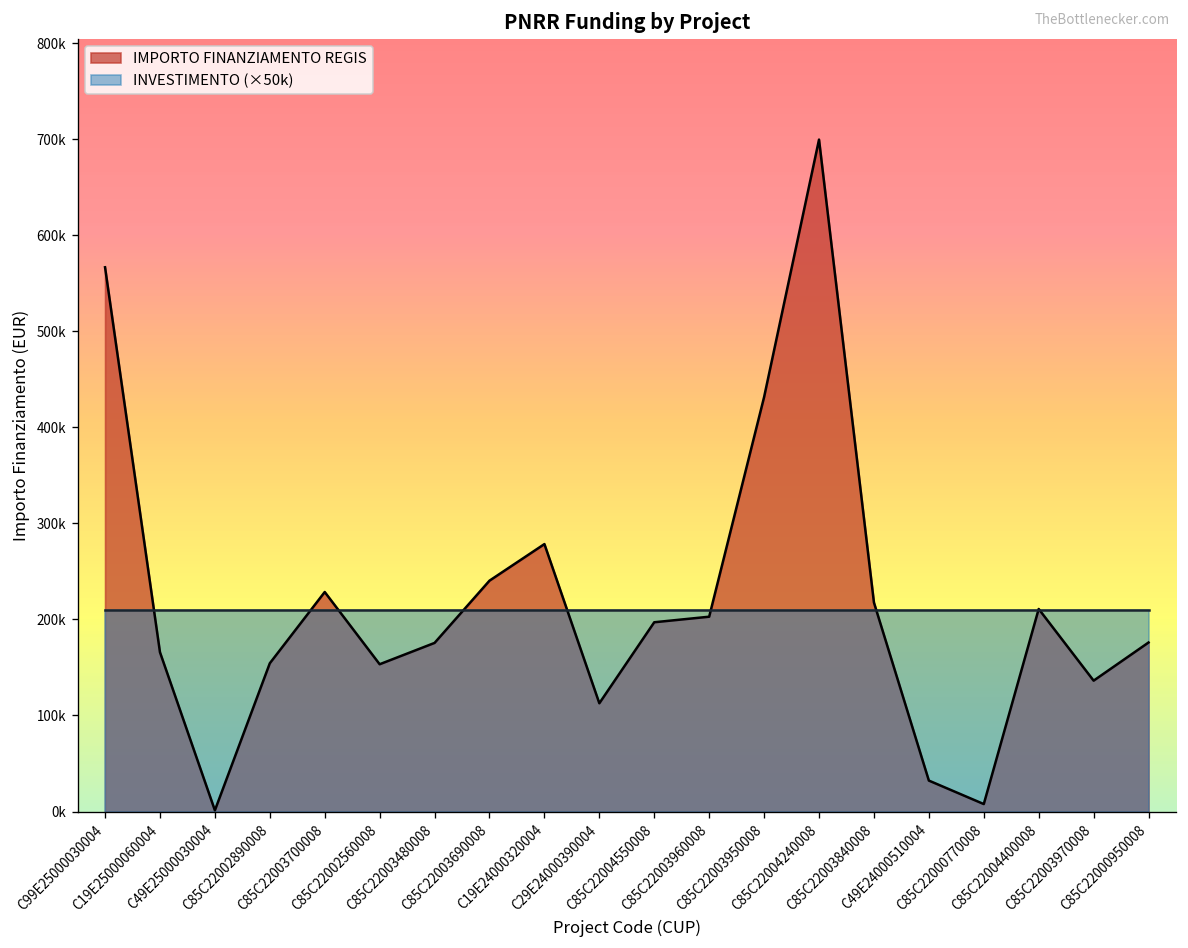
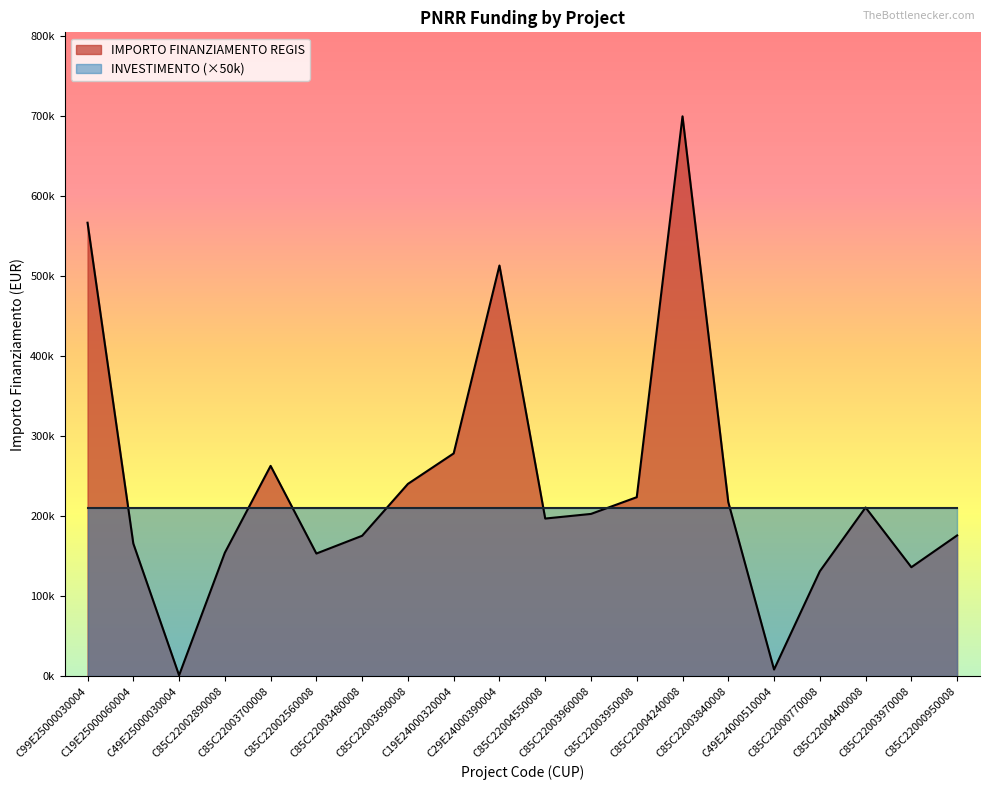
  {
    "IMPORTO FINANZIAMENTO REGIS": {
      "C99E25000030004": 570000,
      "C19E25000060004": 170000,
      "C49E25000030004": 0,
      "C85C22002890008": 150000,
-     "C85C22003700008": 230000,
+     "C85C22003700008": 260000,
      "C85C22002560008": 150000,
      "C85C22003480008": 180000,
      "C85C22003690008": 240000,
      "C19E24000320004": 280000,
-     "C29E24000390004": 110000,
+     "C29E24000390004": 510000,
      "C85C22004550008": 200000,
      "C85C22003960008": 200000,
-     "C85C22003950008": 430000,
+     "C85C22003950008": 220000,
      "C85C22004240008": 700000,
      "C85C22003840008": 220000,
-     "C49E24000510004": 30000,
-     "C85C22000770008": 10000,
+     "C49E24000510004": 10000,
+     "C85C22000770008": 130000,
      "C85C22003970008": 140000,
      "C85C22000950008": 180000
    },
    "INVESTIMENTO (×50k)": {
      "C99E25000030004": 210000,
      "C19E25000060004": 210000,
      "C49E25000030004": 210000,
      "C85C22002890008": 210000,
      "C85C22003700008": 210000,
      "C85C22002560008": 210000,
      "C85C22003480008": 210000,
      "C85C22003690008": 210000,
      "C19E24000320004": 210000,
      "C29E24000390004": 210000,
      "C85C22004550008": 210000,
      "C85C22003960008": 210000,
      "C85C22003950008": 210000,
      "C85C22004240008": 210000,
      "C85C22003840008": 210000,
      "C49E24000510004": 210000,
      "C85C22000770008": 210000,
      "C85C22003970008": 210000,
      "C85C22000950008": 210000
    }
  }
